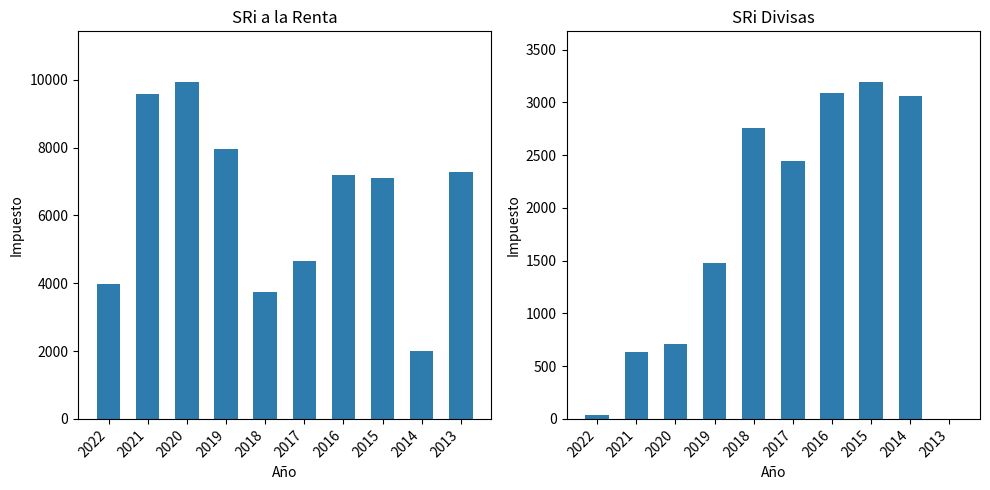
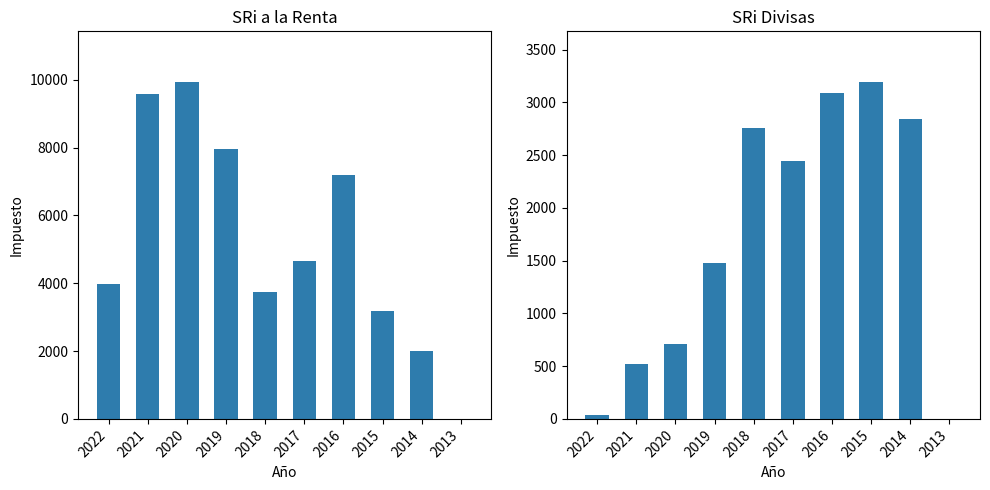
  {
    "SRi a la Renta": {
      "2022": 4000,
      "2021": 9600,
      "2020": 9900,
      "2019": 8000,
      "2018": 3700,
      "2017": 4700,
      "2016": 7200,
-     "2015": 7100,
+     "2015": 3200,
      "2014": 2000,
-     "2013": 7300
+     "2013": 0
    },
    "SRi Divisas": {
      "2022": 30,
-     "2021": 640,
+     "2021": 520,
      "2020": 710,
      "2019": 1480,
      "2018": 2760,
      "2017": 2450,
      "2016": 3090,
      "2015": 3200,
-     "2014": 3060,
+     "2014": 2850,
      "2013": 0
    }
  }
